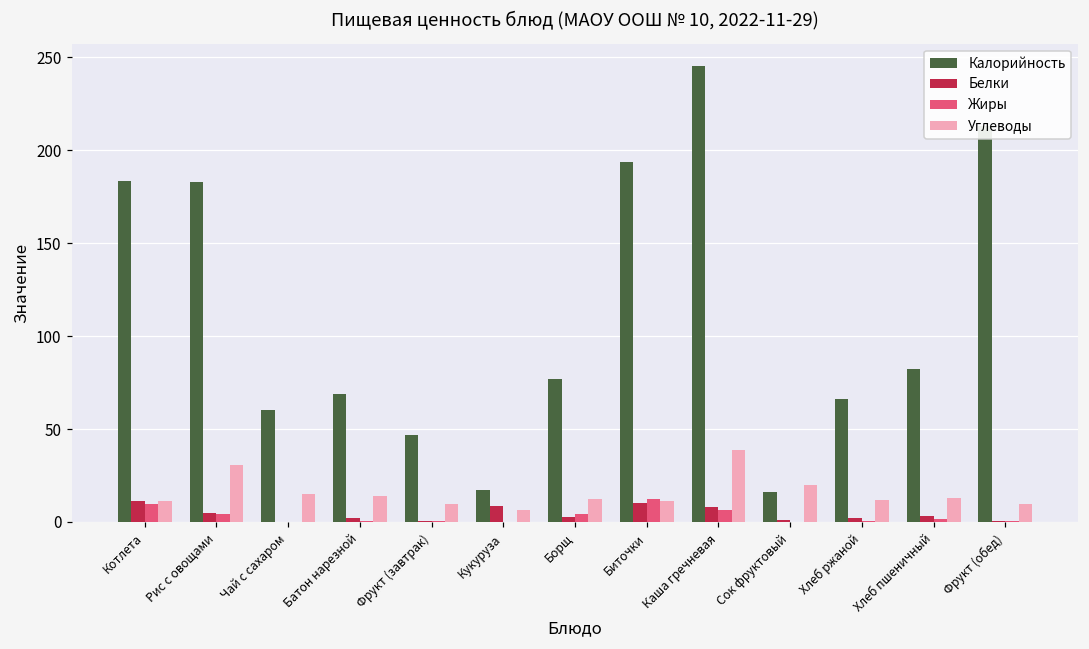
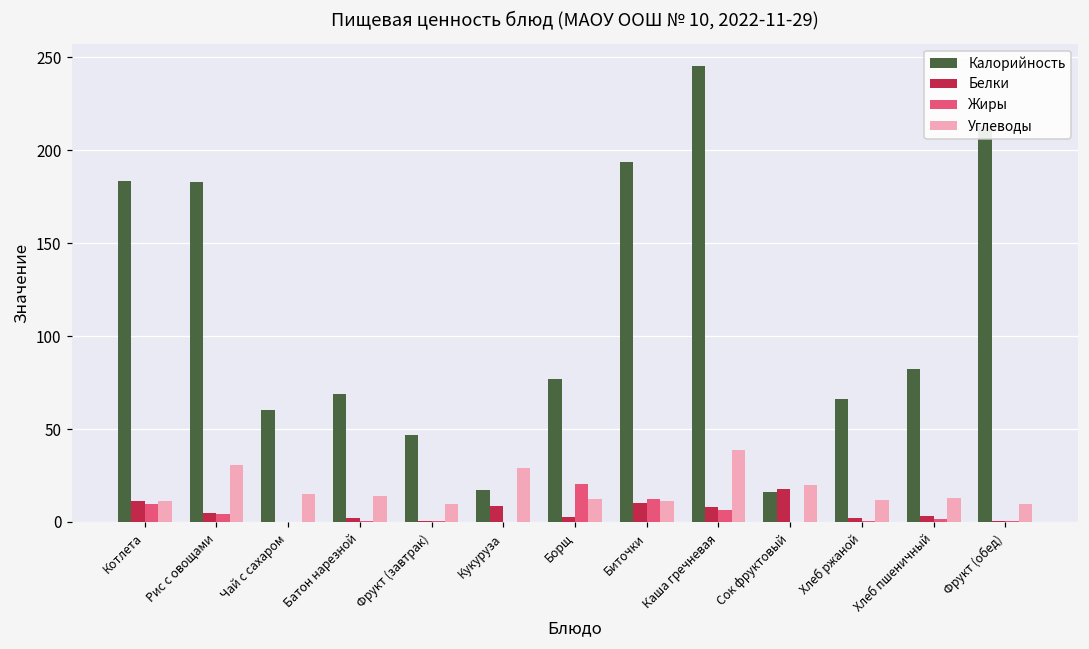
  {
    "Калорийность": {
      "Котлета": 183,
      "Рис с овощами": 183,
      "Чай с сахаром": 60,
      "Батон нарезной": 69,
      "Фрукт (завтрак)": 47,
      "Кукуруза": 17,
      "Борщ": 77,
      "Биточки": 194,
      "Каша гречневая": 245,
      "Сок фруктовый": 16,
      "Хлеб ржаной": 66,
      "Хлеб пшеничный": 82
    },
    "Белки": {
      "Котлета": 11,
      "Рис с овощами": 5,
      "Батон нарезной": 2,
      "Кукуруза": 9,
      "Борщ": 2,
      "Биточки": 10,
      "Каша гречневая": 8,
-     "Сок фруктовый": 1,
+     "Сок фруктовый": 18,
      "Хлеб ржаной": 2,
      "Хлеб пшеничный": 3
    },
    "Жиры": {
      "Котлета": 10,
      "Рис с овощами": 5,
      "Кукуруза": 0,
-     "Борщ": 4,
+     "Борщ": 20,
      "Биточки": 12,
      "Каша гречневая": 6
    },
    "Углеводы": {
      "Котлета": 11,
      "Рис с овощами": 31,
      "Чай с сахаром": 15,
      "Батон нарезной": 14,
      "Фрукт (завтрак)": 10,
-     "Кукуруза": 7,
+     "Кукуруза": 29,
      "Борщ": 12,
      "Биточки": 11,
      "Каша гречневая": 39,
      "Сок фруктовый": 20,
      "Хлеб ржаной": 12,
      "Хлеб пшеничный": 13,
      "Фрукт (обед)": 10
    }
  }
